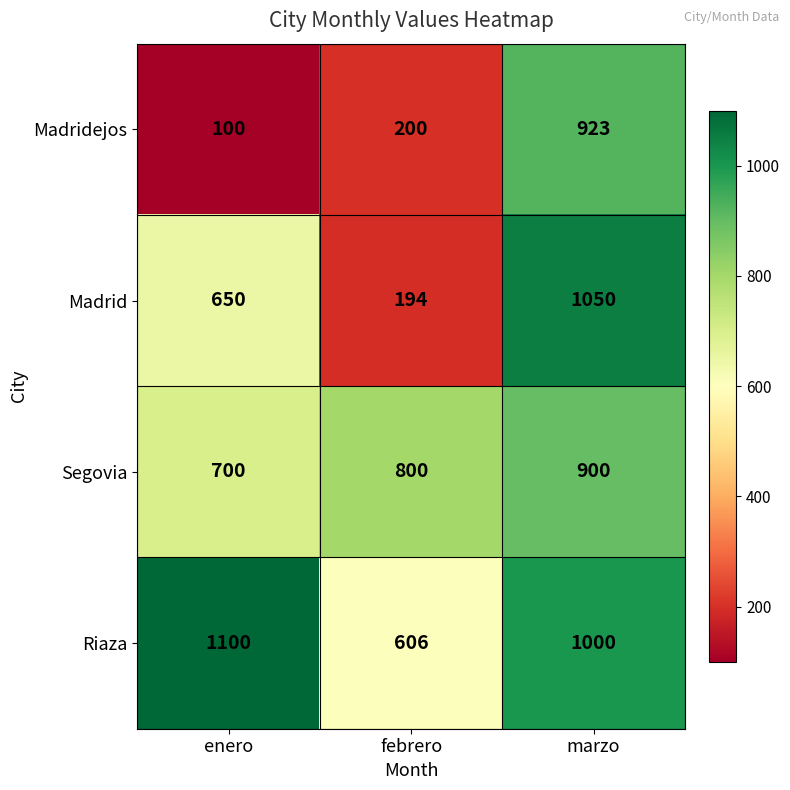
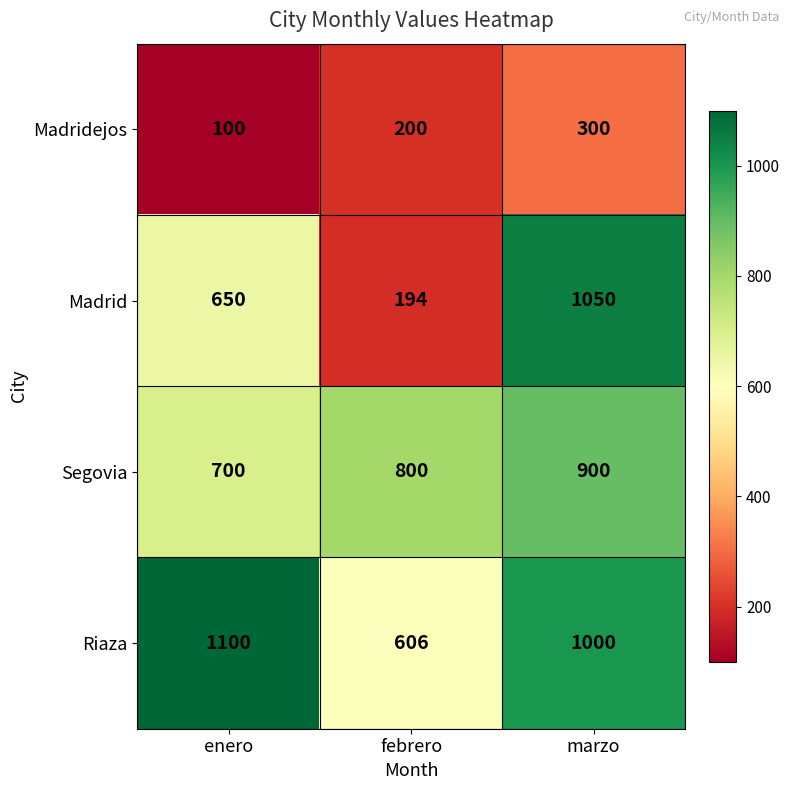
  {
    "Madridejos": {
      "enero": 100,
      "febrero": 200,
-     "marzo": 923
+     "marzo": 300
    },
    "Madrid": {
      "enero": 650,
      "febrero": 194,
      "marzo": 1050
    },
    "Segovia": {
      "enero": 700,
      "febrero": 800,
      "marzo": 900
    },
    "Riaza": {
      "enero": 1100,
      "febrero": 606,
      "marzo": 1000
    }
  }
